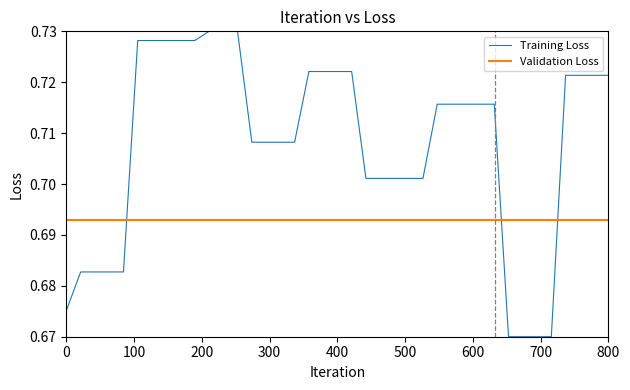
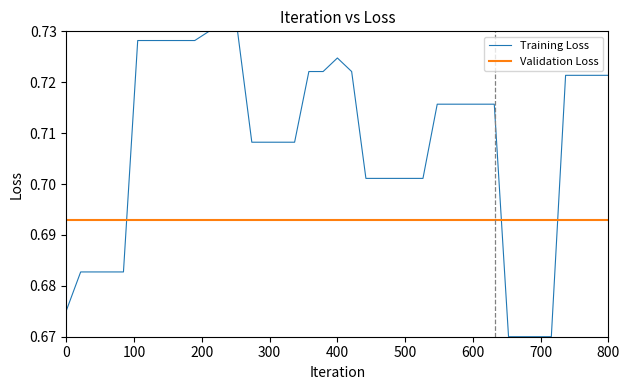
  {
    "Training Loss": {
      "0": 0.675,
-     "400": 0.722,
+     "400": 0.725,
      "800": 0.721
    },
    "Validation Loss": {
      "0": 0.693,
      "400": 0.693,
      "800": 0.693
    }
  }
